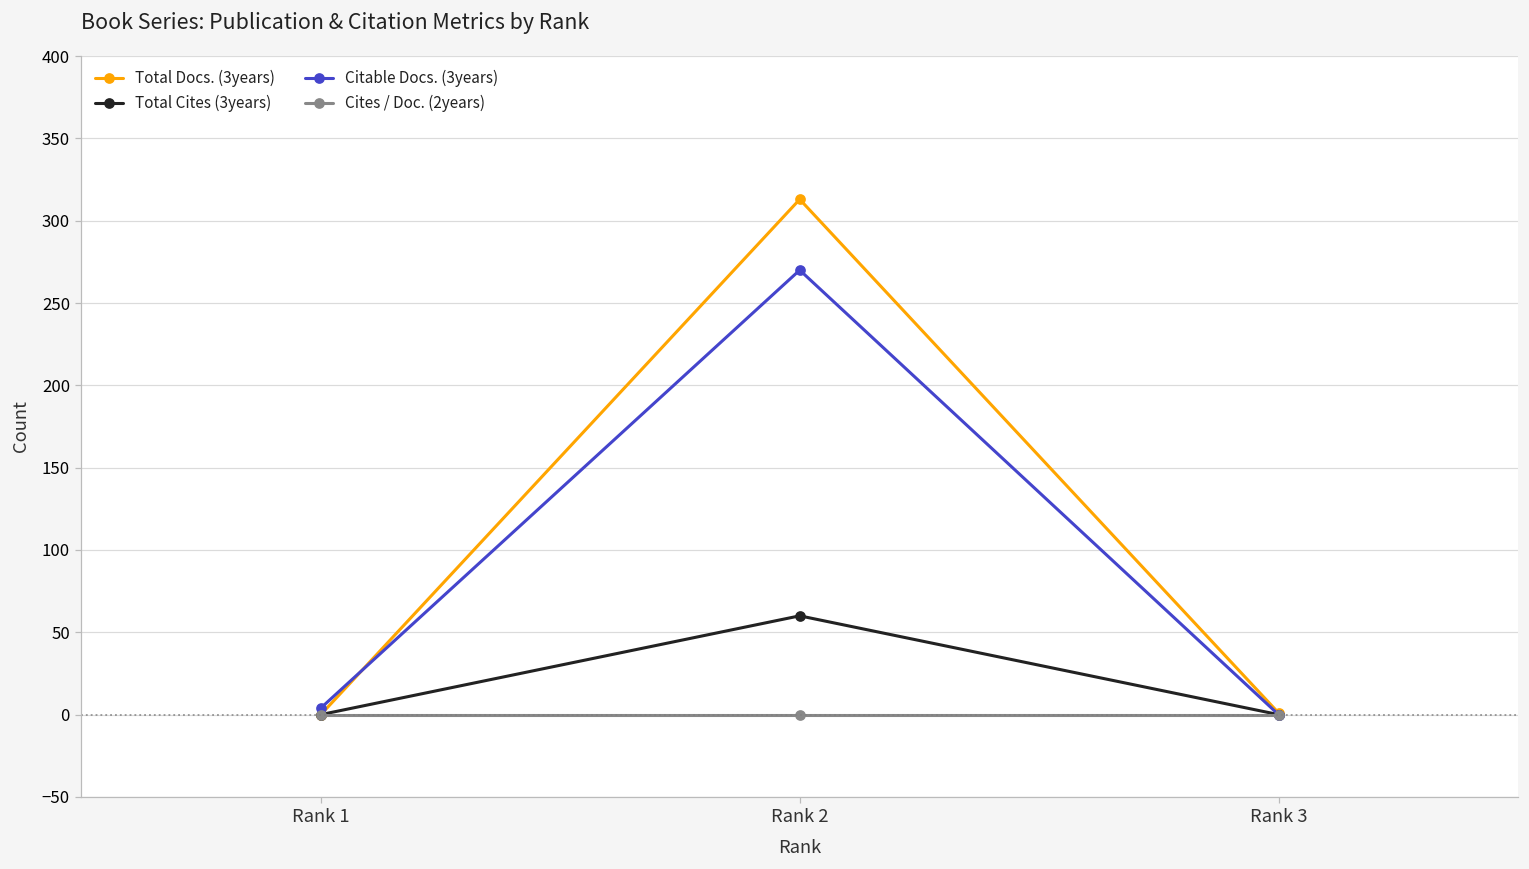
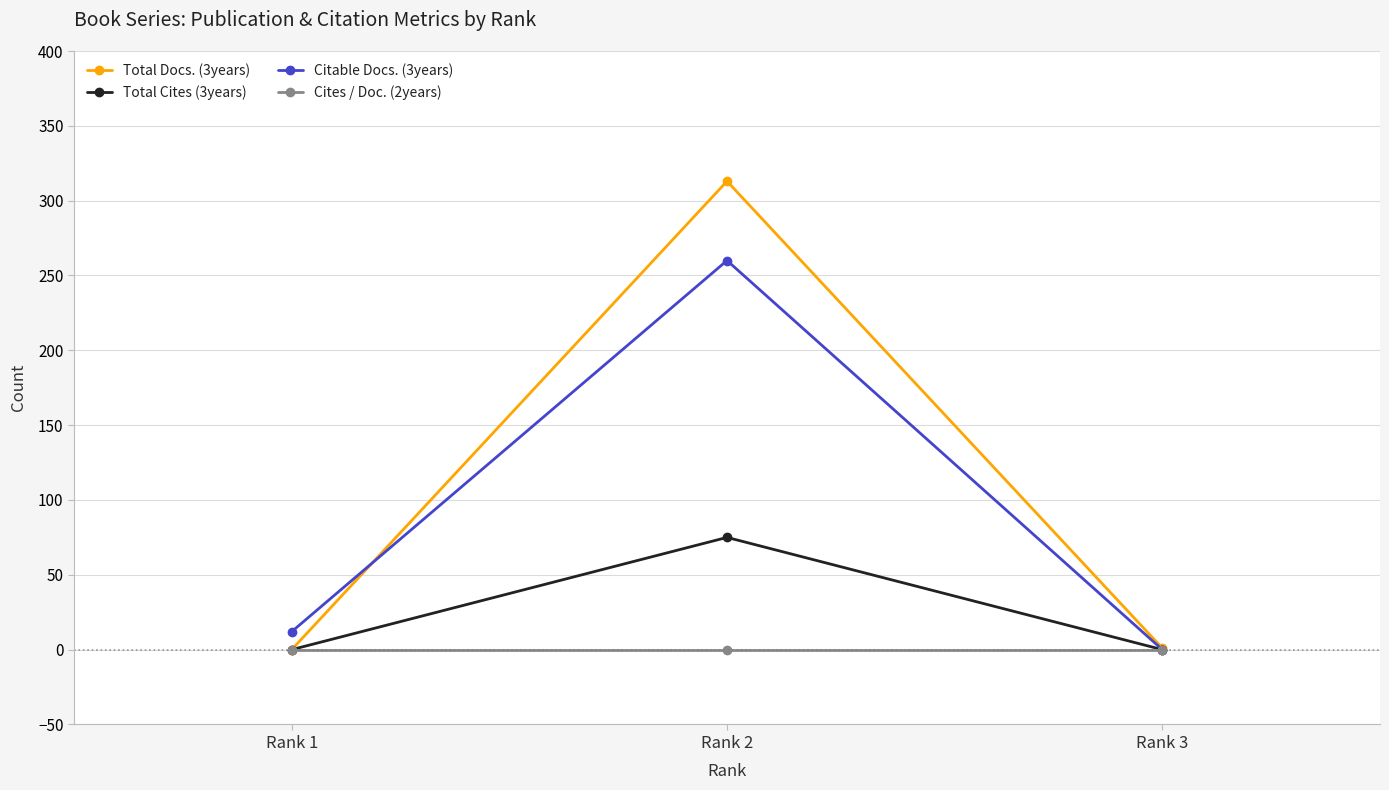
  {
    "Total Docs. (3years)": {
      "Rank 2": 313
    },
    "Total Cites (3years)": {
-     "Rank 2": 60
+     "Rank 2": 75
    },
    "Citable Docs. (3years)": {
-     "Rank 1": 4,
-     "Rank 2": 270
+     "Rank 1": 12,
+     "Rank 2": 260
    },
    "Cites / Doc. (2years)": {
      "Rank 2": 0
    }
  }
